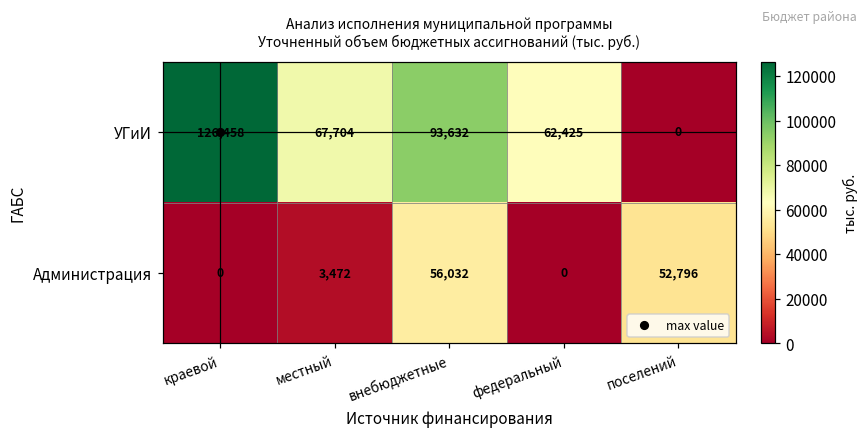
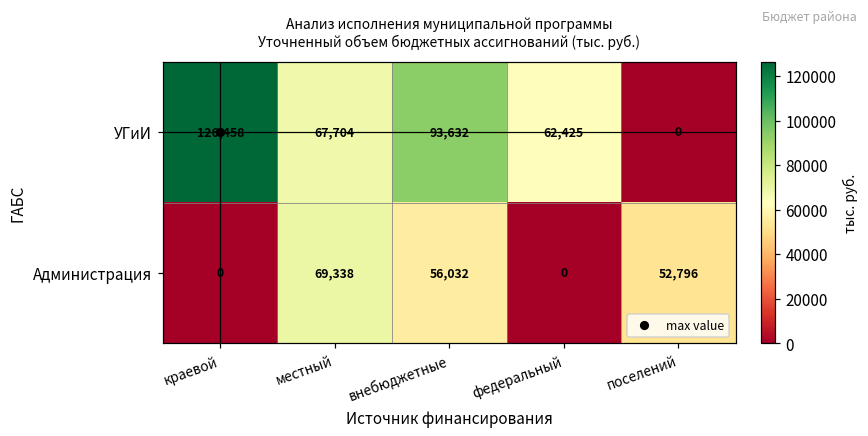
  {
    "УГиИ": {
      "местный": "67,704",
      "внебюджетные": "93,632",
      "федеральный": "62,425",
      "поселений": "0"
    },
    "Администрация": {
      "краевой": "0",
-     "местный": "3,472",
+     "местный": "69,338",
      "внебюджетные": "56,032",
      "федеральный": "0",
      "поселений": "52,796"
    }
  }
